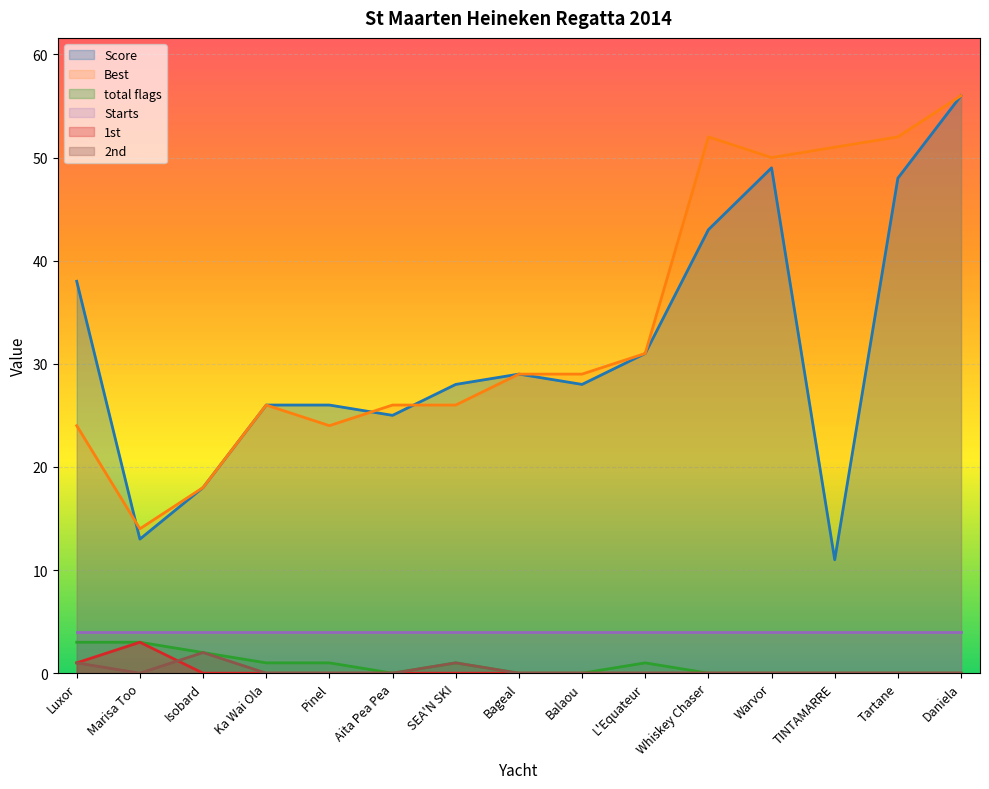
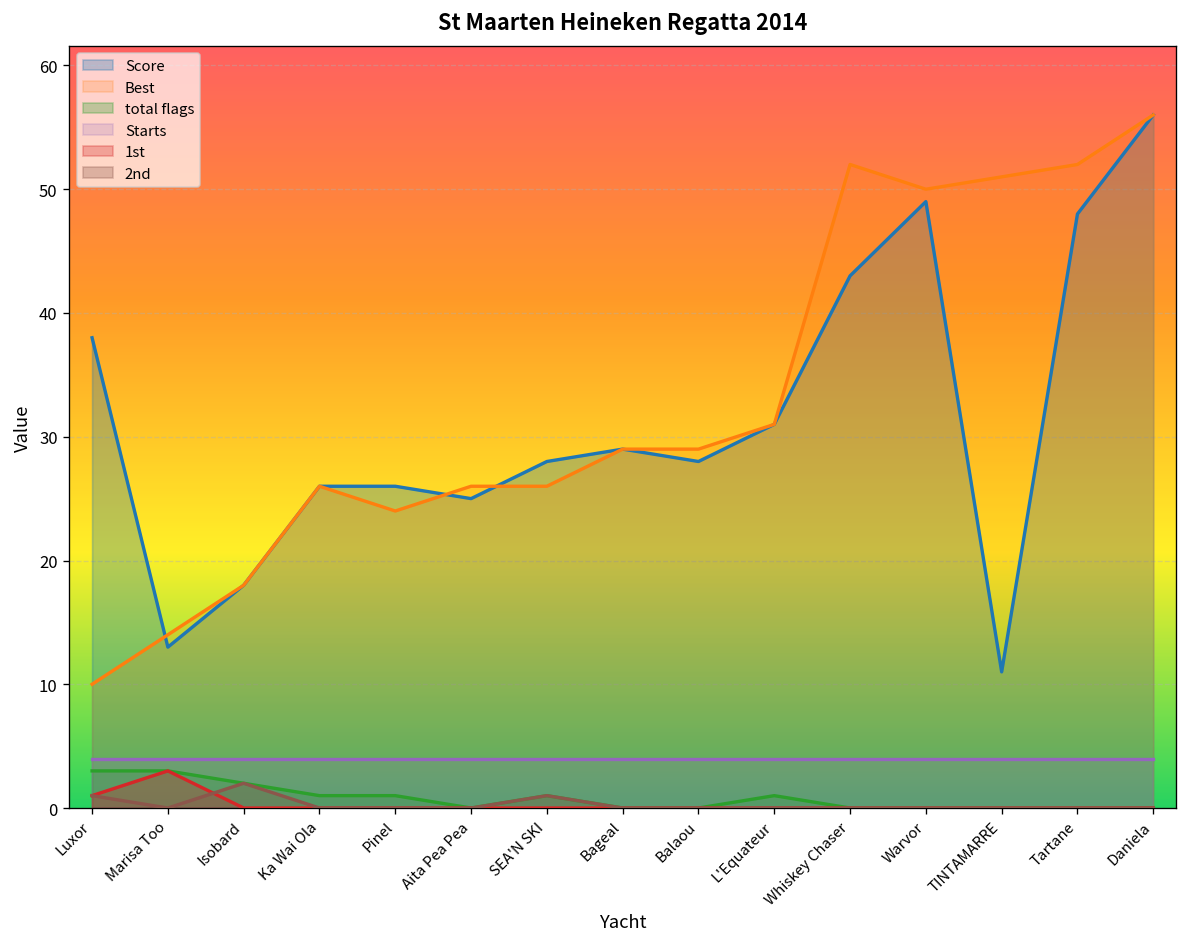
  {
    "Score": {
      "Luxor": 38,
      "Marisa Too": 13,
      "Pinel": 26,
      "Aita Pea Pea": 25,
      "SEA'N SKI": 28,
      "Balaou": 28,
      "Whiskey Chaser": 43,
      "Warvor": 49,
      "TINTAMARRE": 11,
      "Tartane": 48
    },
    "Best": {
-     "Luxor": 24,
+     "Luxor": 10,
      "Marisa Too": 14,
      "Pinel": 24,
      "Aita Pea Pea": 26,
      "SEA'N SKI": 26,
      "Balaou": 29,
      "Whiskey Chaser": 52,
      "Warvor": 50,
      "TINTAMARRE": 51,
      "Tartane": 52
    },
    "Starts": {
      "Luxor": 4,
      "Marisa Too": 4,
      "Isobard": 4,
      "Ka Wai Ola": 4,
      "Pinel": 4,
      "Aita Pea Pea": 4,
      "SEA'N SKI": 4,
      "Bageal": 4,
      "Balaou": 4,
      "L'Equateur": 4,
      "Whiskey Chaser": 4,
      "Warvor": 4,
      "TINTAMARRE": 4,
      "Tartane": 4,
      "Daniela": 4
    }
  }
